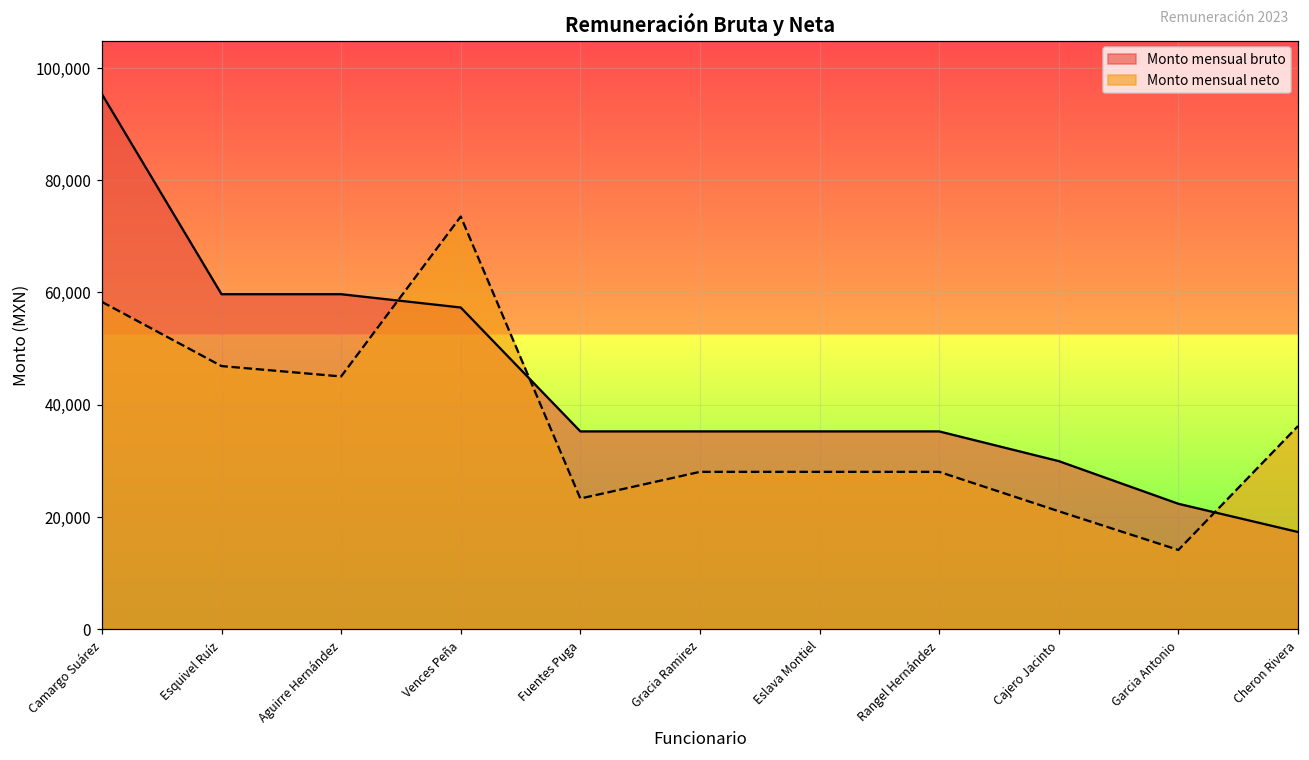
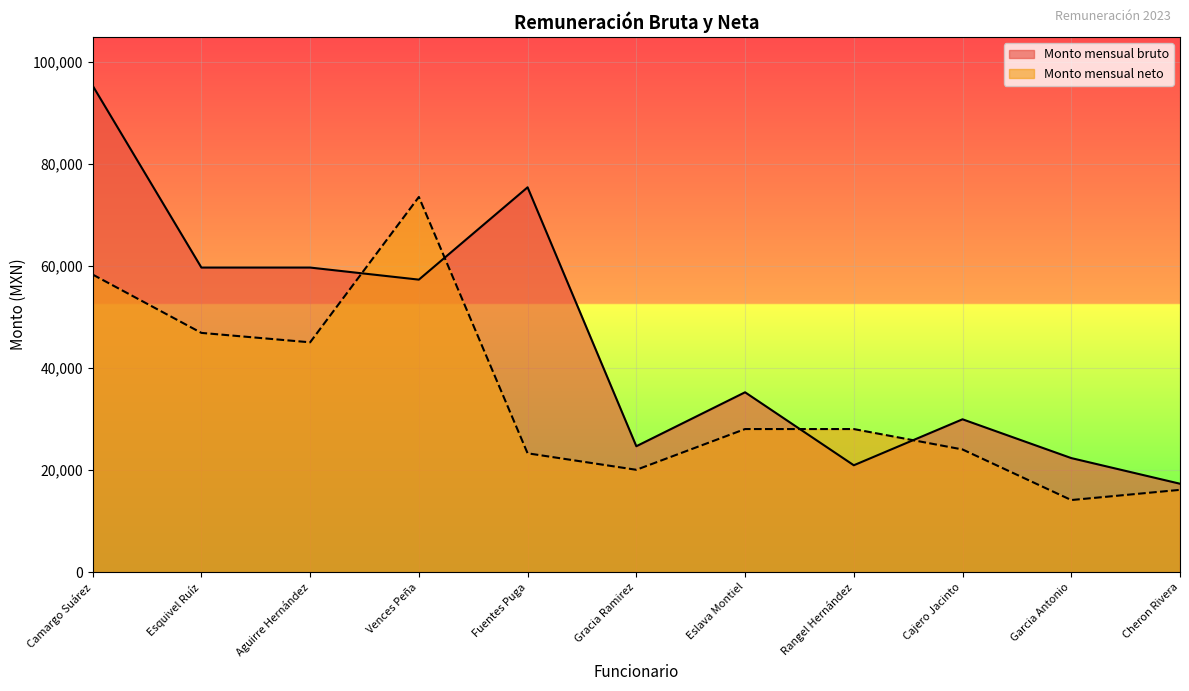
  {
    "Monto mensual bruto": {
      "Camargo Suárez": "95,000",
      "Esquivel Ruíz": "60,000",
      "Aguirre Hernández": "60,000",
      "Vences Peña": "57,000",
-     "Fuentes Puga": "35,000",
-     "Gracia Ramirez": "35,000",
+     "Fuentes Puga": "75,000",
+     "Gracia Ramirez": "25,000",
      "Eslava Montiel": "35,000",
-     "Rangel Hernández": "35,000",
+     "Rangel Hernández": "21,000",
      "Cajero Jacinto": "30,000",
      "Garcia Antonio": "22,000",
      "Cheron Rivera": "17,000"
    },
    "Monto mensual neto": {
      "Camargo Suárez": "58,000",
      "Esquivel Ruíz": "47,000",
      "Aguirre Hernández": "45,000",
      "Vences Peña": "74,000",
      "Fuentes Puga": "23,000",
-     "Gracia Ramirez": "28,000",
+     "Gracia Ramirez": "20,000",
      "Eslava Montiel": "28,000",
      "Rangel Hernández": "28,000",
-     "Cajero Jacinto": "21,000",
+     "Cajero Jacinto": "24,000",
      "Garcia Antonio": "14,000",
-     "Cheron Rivera": "36,000"
+     "Cheron Rivera": "16,000"
    }
  }
